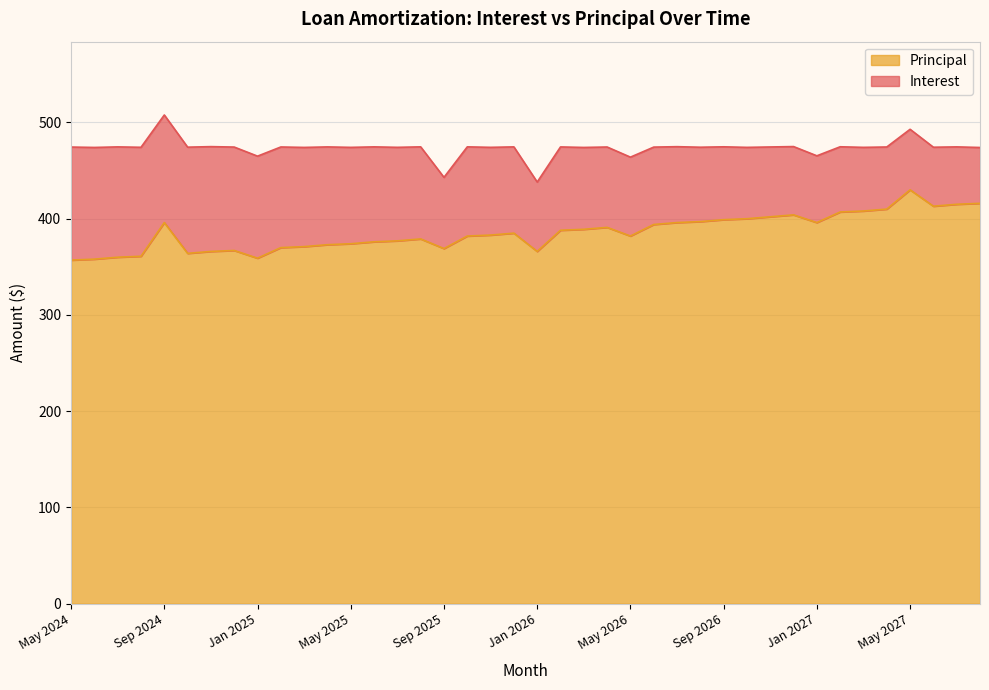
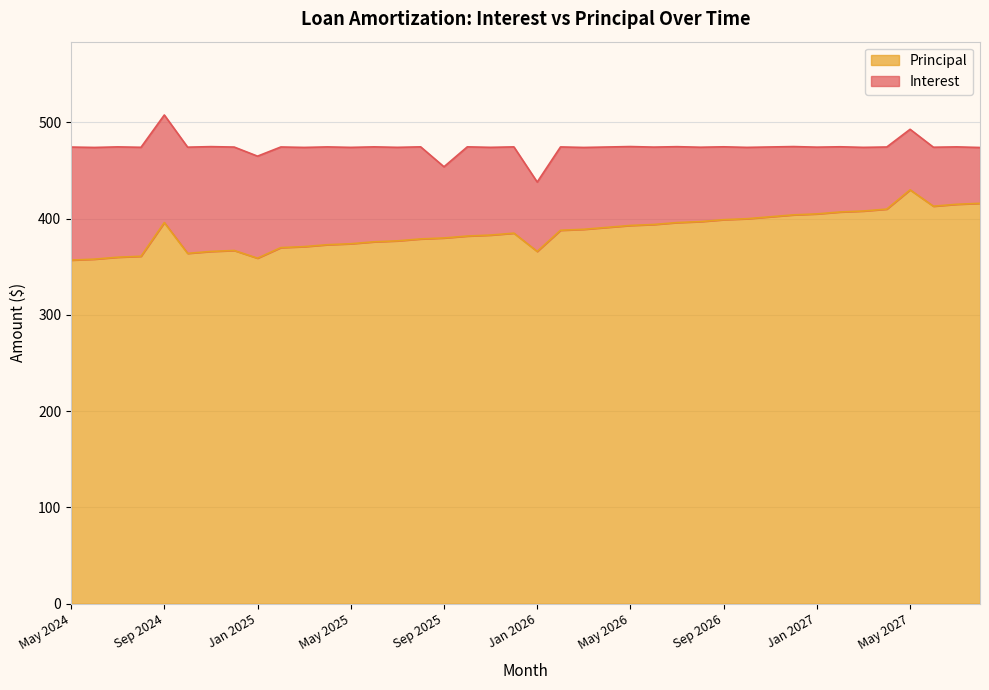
  {
    "Principal": {
      "May 2024": 360,
      "Sep 2024": 400,
      "Jan 2025": 360,
      "May 2025": 370,
-     "Sep 2025": 370,
+     "Sep 2025": 380,
      "Jan 2026": 370,
-     "May 2026": 380,
+     "May 2026": 390,
      "Sep 2026": 400,
-     "Jan 2027": 400,
+     "Jan 2027": 410,
      "May 2027": 430
    },
    "Interest": {
      "May 2024": 120,
      "Sep 2024": 110,
      "Jan 2025": 110,
      "May 2025": 100,
      "Sep 2025": 70,
      "Jan 2026": 70,
      "May 2026": 80,
      "Sep 2026": 80,
      "Jan 2027": 70,
      "May 2027": 60
    }
  }
